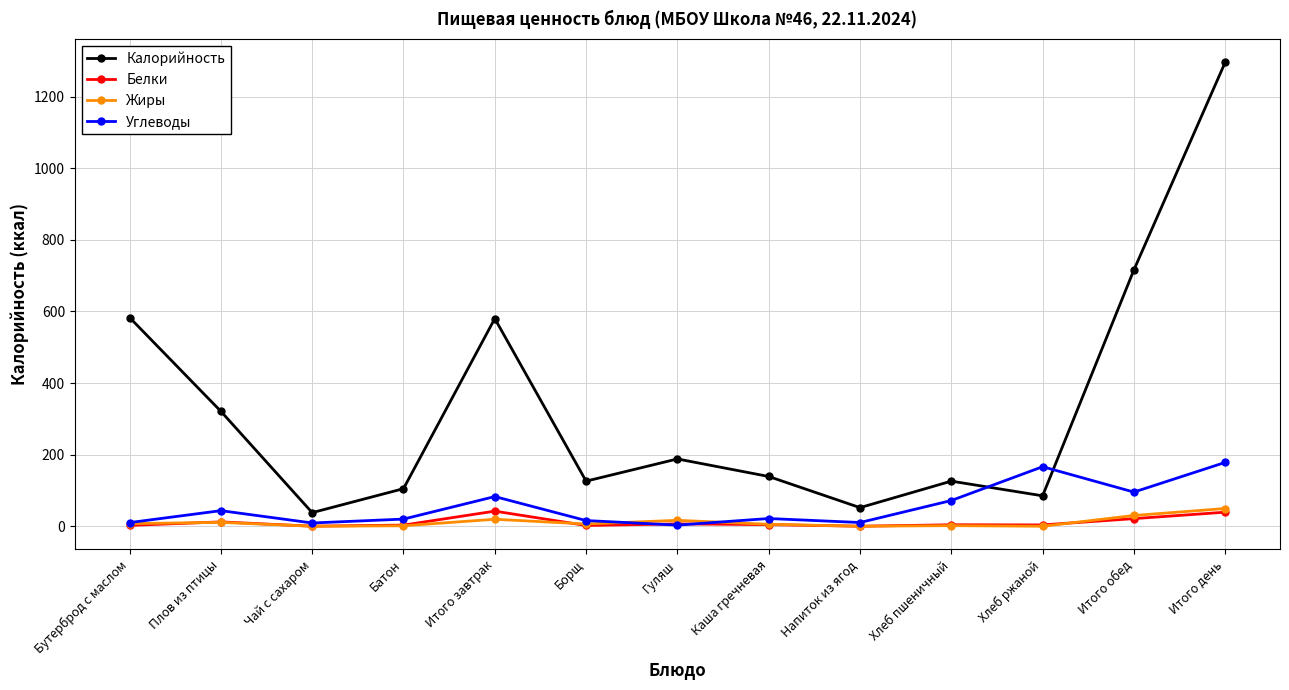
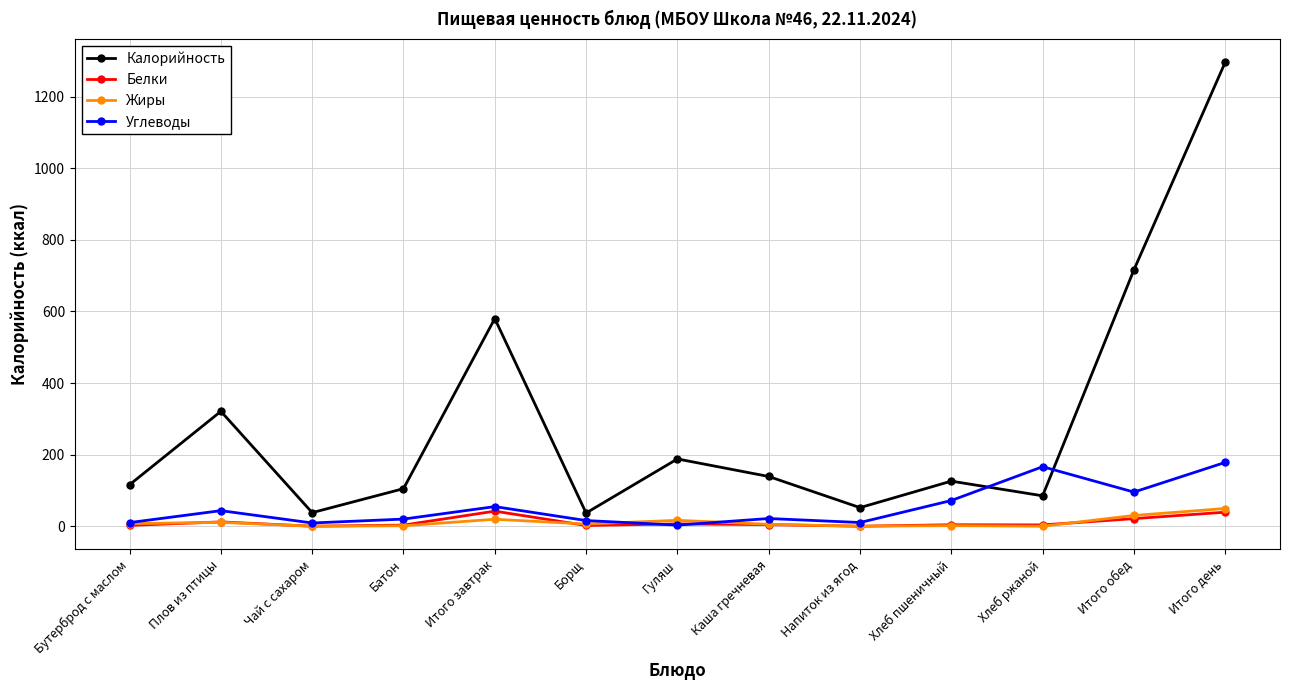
  {
    "Калорийность": {
-     "Бутерброд с маслом": 580,
+     "Бутерброд с маслом": 120,
      "Плов из птицы": 320,
      "Чай с сахаром": 40,
      "Батон": 110,
      "Итого завтрак": 580,
-     "Борщ": 130,
+     "Борщ": 40,
      "Гуляш": 190,
      "Каша гречневая": 140,
      "Напиток из ягод": 50,
      "Хлеб пшеничный": 130,
      "Хлеб ржаной": 90,
      "Итого обед": 720,
      "Итого день": 1300
    },
    "Белки": {
      "Итого завтрак": 40,
      "Итого обед": 20,
      "Итого день": 40
    },
    "Жиры": {
      "Итого завтрак": 20,
      "Гуляш": 20,
      "Итого обед": 30,
      "Итого день": 50
    },
    "Углеводы": {
      "Плов из птицы": 40,
      "Чай с сахаром": 10,
      "Батон": 20,
-     "Итого завтрак": 80,
+     "Итого завтрак": 50,
      "Борщ": 20,
      "Каша гречневая": 20,
      "Напиток из ягод": 10,
      "Хлеб пшеничный": 70,
      "Хлеб ржаной": 170,
      "Итого обед": 100,
      "Итого день": 180
    }
  }
